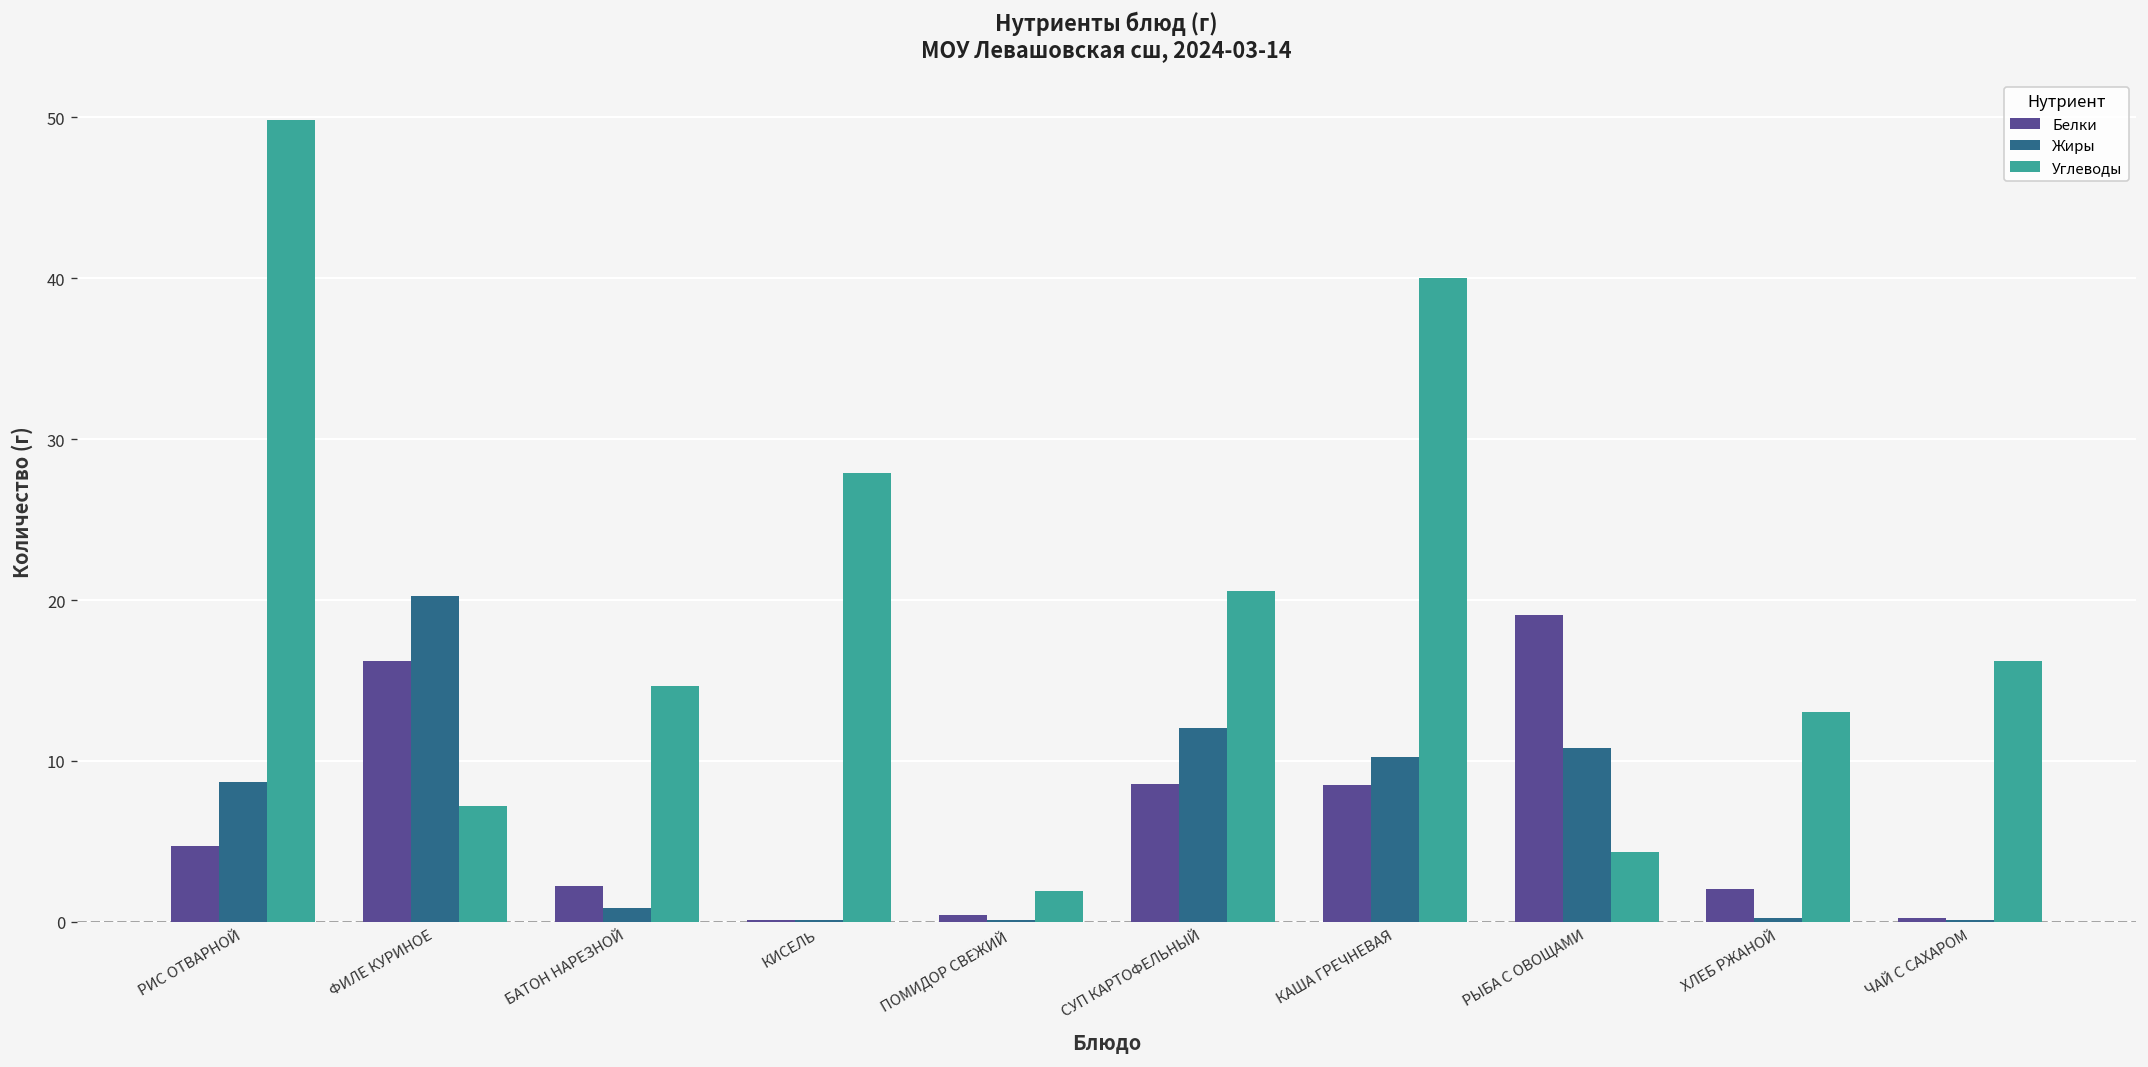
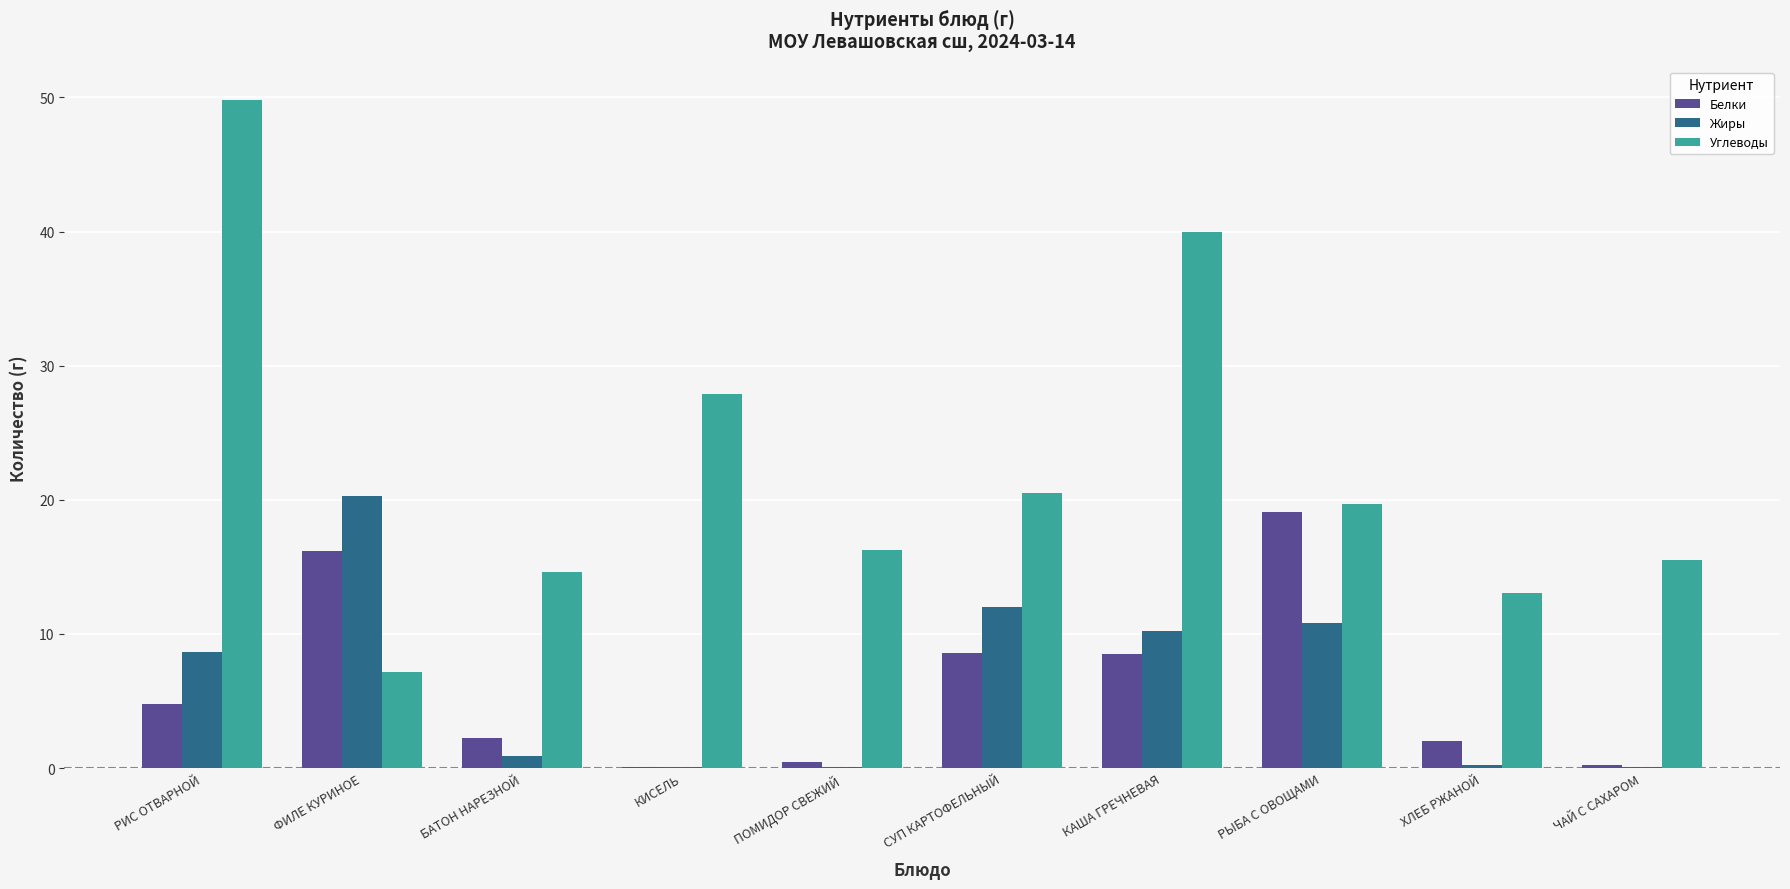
  {
    "Углеводы": {
      "РИС ОТВАРНОЙ": 49.8,
      "ФИЛЕ КУРИНОЕ": 7.2,
      "БАТОН НАРЕЗНОЙ": 14.6,
      "КИСЕЛЬ": 27.9,
-     "ПОМИДОР СВЕЖИЙ": 1.9,
+     "ПОМИДОР СВЕЖИЙ": 16.3,
      "СУП КАРТОФЕЛЬНЫЙ": 20.5,
      "КАША ГРЕЧНЕВАЯ": 40.0,
-     "РЫБА С ОВОЩАМИ": 4.4,
+     "РЫБА С ОВОЩАМИ": 19.7,
      "ХЛЕБ РЖАНОЙ": 13.0,
-     "ЧАЙ С САХАРОМ": 16.2
+     "ЧАЙ С САХАРОМ": 15.5
    }
  }
